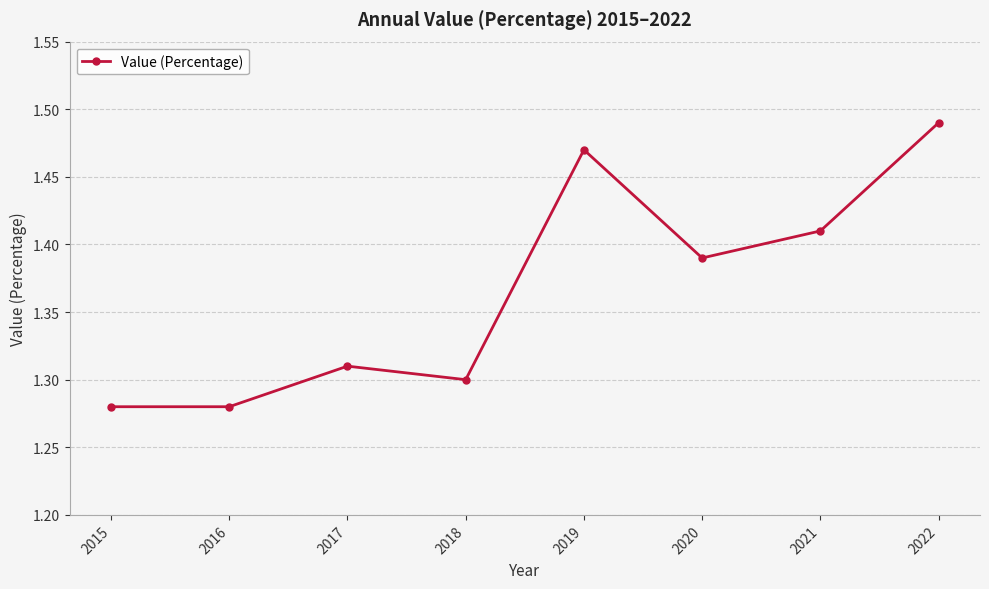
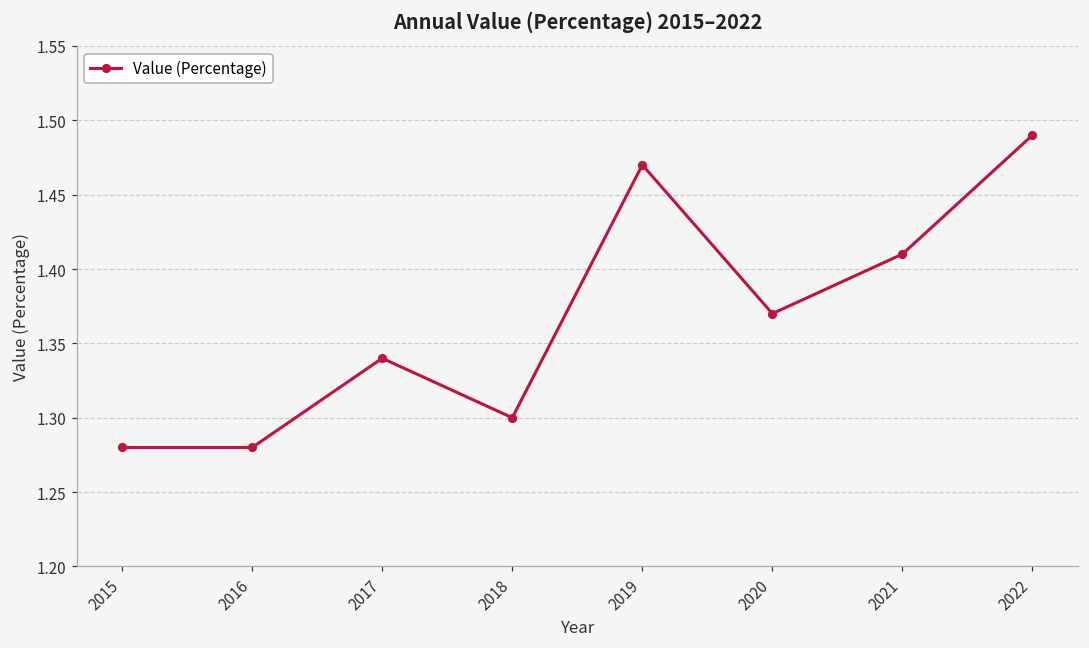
  {
    "2015": 1.28,
    "2016": 1.28,
-   "2017": 1.31,
+   "2017": 1.34,
    "2018": 1.30,
    "2019": 1.47,
-   "2020": 1.39,
+   "2020": 1.37,
    "2021": 1.41,
    "2022": 1.49
  }
